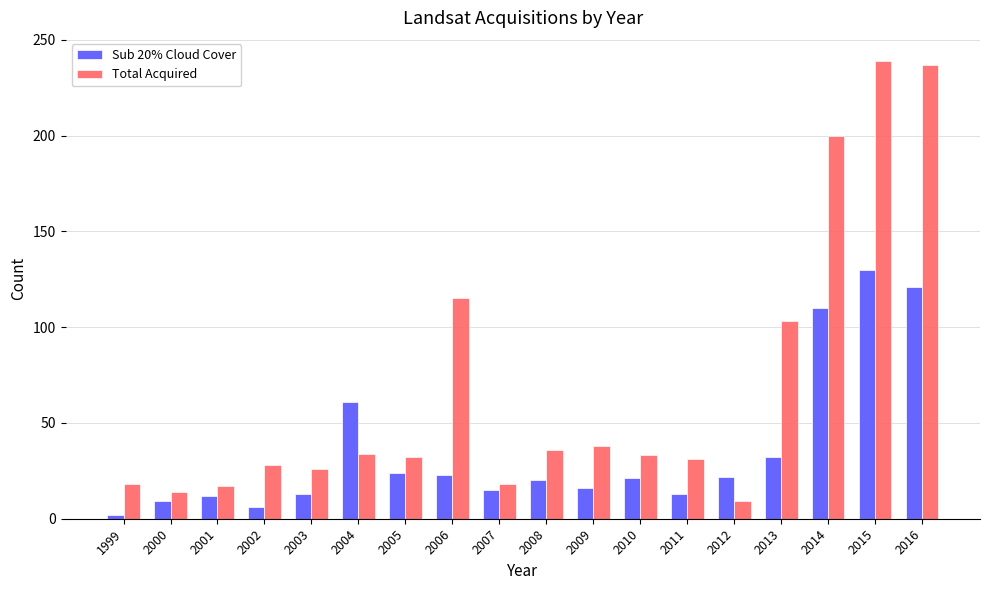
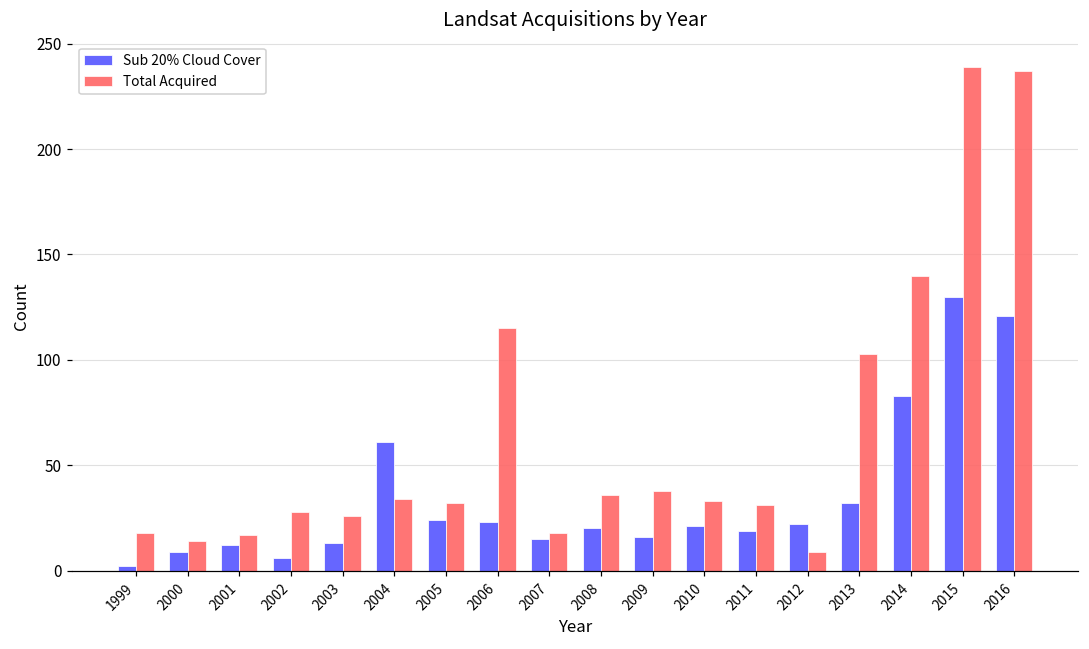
  {
    "Sub 20% Cloud Cover": {
      "1999": 2,
      "2000": 9,
      "2001": 12,
      "2002": 6,
      "2003": 13,
      "2004": 61,
      "2005": 24,
      "2006": 23,
      "2007": 15,
      "2008": 20,
      "2009": 16,
      "2010": 21,
-     "2011": 13,
+     "2011": 19,
      "2012": 22,
      "2013": 32,
-     "2014": 110,
+     "2014": 83,
      "2015": 130,
      "2016": 121
    },
    "Total Acquired": {
      "1999": 18,
      "2000": 14,
      "2001": 17,
      "2002": 28,
      "2003": 26,
      "2004": 34,
      "2005": 32,
      "2006": 115,
      "2007": 18,
      "2008": 36,
      "2009": 38,
      "2010": 33,
      "2011": 31,
      "2012": 9,
      "2013": 103,
-     "2014": 200,
+     "2014": 140,
      "2015": 239,
      "2016": 237
    }
  }
